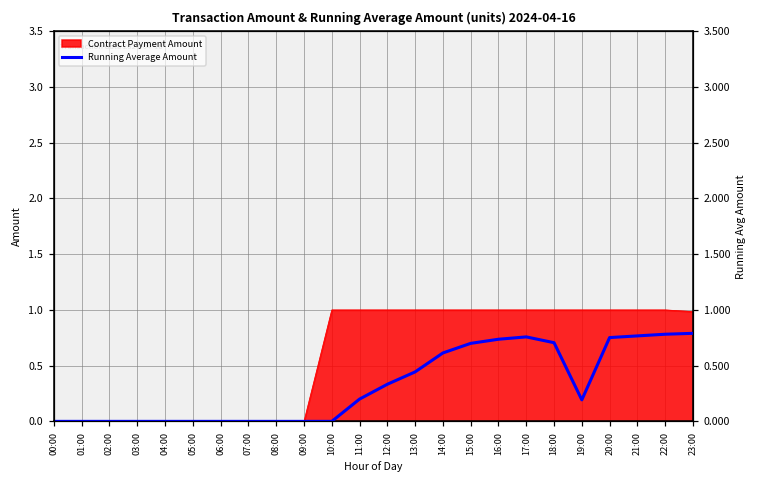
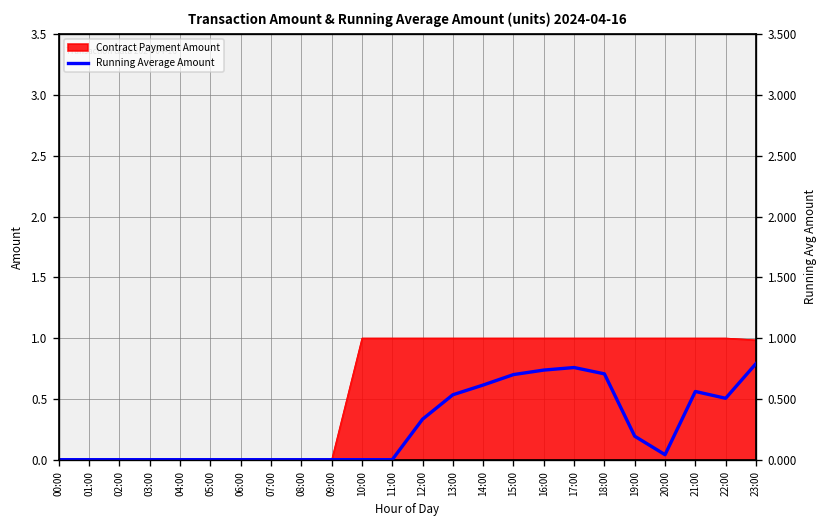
  {
    "Contract Payment Amount": {
      "00:00": 0.00,
      "01:00": 0.00,
      "02:00": 0.00,
      "03:00": 0.00,
      "04:00": 0.00,
      "05:00": 0.00,
      "06:00": 0.00,
      "07:00": 0.00,
      "08:00": 0.00,
      "09:00": 0.00,
      "10:00": 1.00,
      "11:00": 1.00,
      "12:00": 1.00,
      "13:00": 1.00,
      "14:00": 1.00,
      "15:00": 1.00,
      "16:00": 1.00,
      "17:00": 1.00,
      "18:00": 1.00,
      "19:00": 1.00,
      "20:00": 1.00,
      "21:00": 1.00,
      "22:00": 1.00,
      "23:00": 0.99
    },
    "Running Average Amount": {
      "00:00": 0.00,
      "01:00": 0.00,
      "02:00": 0.00,
      "03:00": 0.00,
      "04:00": 0.00,
      "05:00": 0.00,
      "06:00": 0.00,
      "07:00": 0.00,
      "08:00": 0.00,
      "09:00": 0.00,
      "10:00": 0.00,
-     "11:00": 0.2,
+     "11:00": 0.0,
      "12:00": 0.33,
-     "13:00": 0.44,
+     "13:00": 0.53,
      "14:00": 0.61,
      "15:00": 0.70,
      "16:00": 0.74,
      "17:00": 0.76,
      "18:00": 0.71,
      "19:00": 0.19,
-     "20:00": 0.75,
-     "21:00": 0.77,
-     "22:00": 0.78,
+     "20:00": 0.04,
+     "21:00": 0.56,
+     "22:00": 0.51,
      "23:00": 0.79
    }
  }
